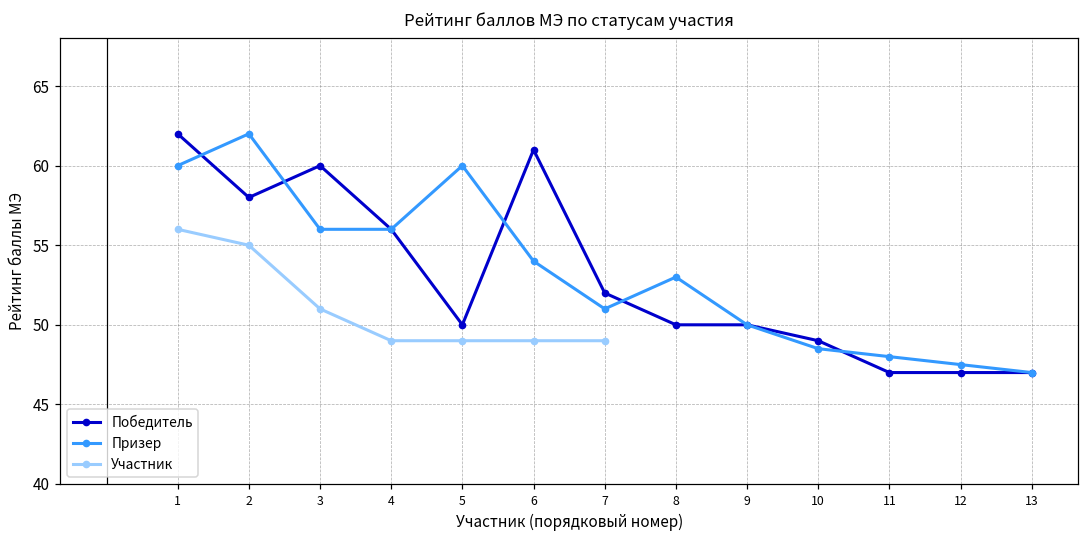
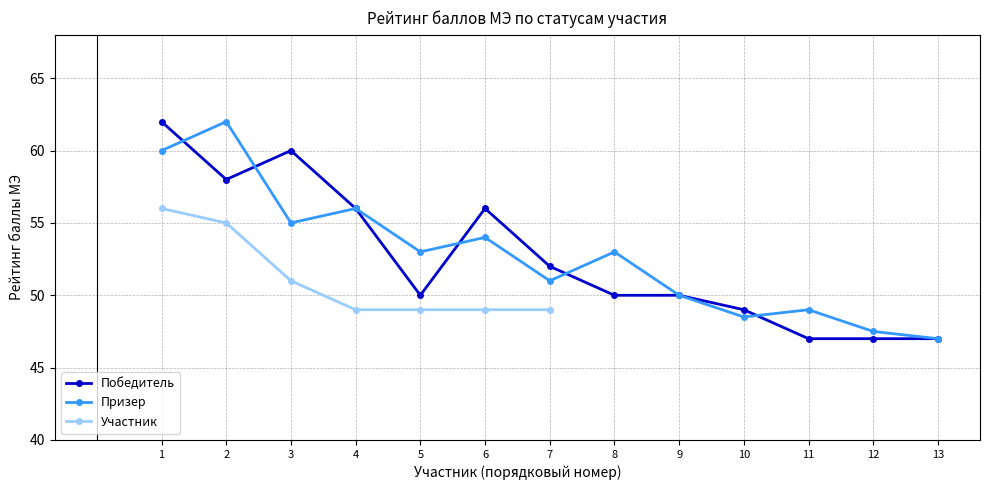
  {
    "Победитель": {
      "1": 62,
      "2": 58,
      "3": 60,
      "5": 50,
-     "6": 61,
+     "6": 56,
      "7": 52,
      "8": 50,
      "10": 49,
      "11": 47,
      "12": 47
    },
    "Призер": {
      "1": 60,
      "2": 62,
-     "3": 56,
-     "5": 60,
+     "3": 55,
+     "5": 53,
      "6": 54,
      "7": 51,
      "8": 53,
      "10": 48.5,
-     "11": 48,
+     "11": 49,
      "12": 47.5
    },
    "Участник": {
      "1": 56,
      "2": 55,
      "3": 51,
      "4": 49,
      "5": 49,
      "6": 49,
      "7": 49
    }
  }
